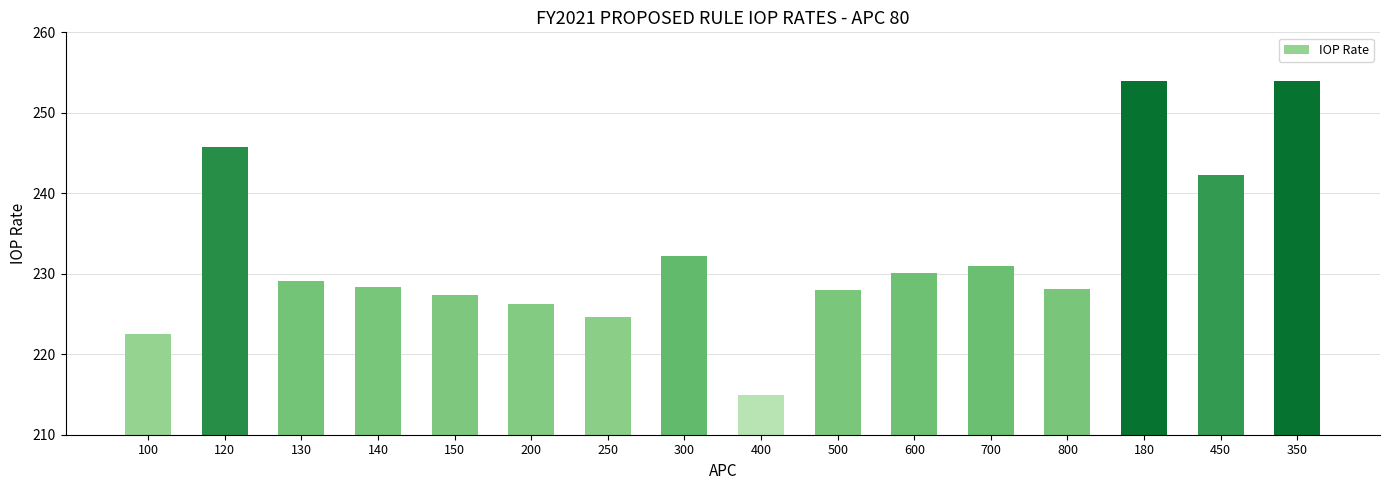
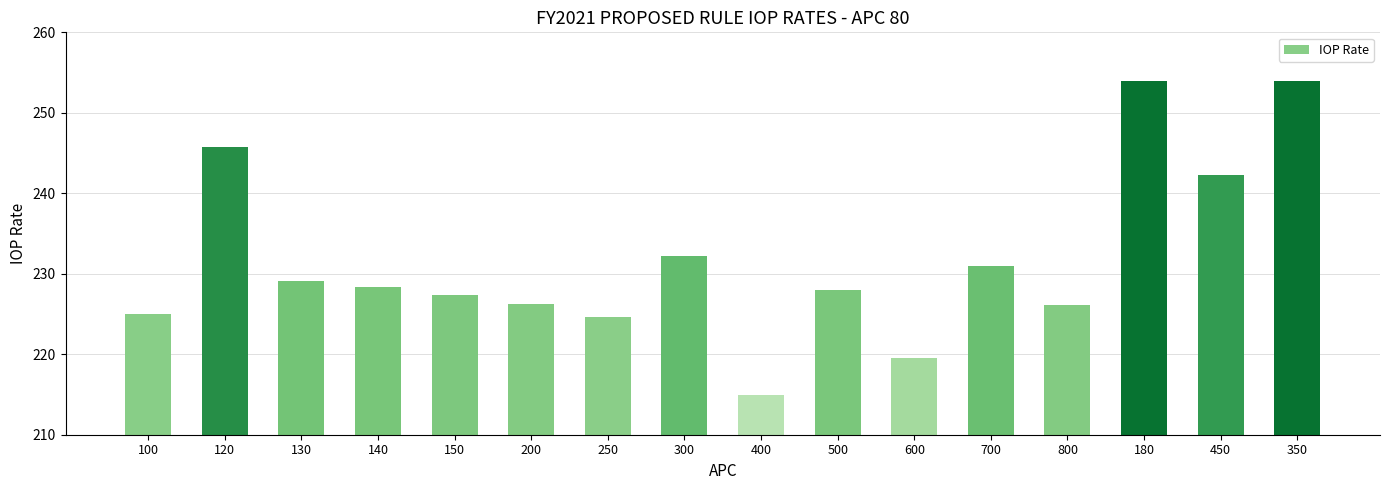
  {
-   "100": 223,
+   "100": 225,
    "120": 246,
    "130": 229,
    "140": 228,
    "150": 227,
    "200": 226,
    "250": 225,
    "300": 232,
    "400": 215,
    "500": 228,
-   "600": 230,
+   "600": 220,
    "700": 231,
-   "800": 228,
+   "800": 226,
    "180": 254,
    "450": 242,
    "350": 254
  }
